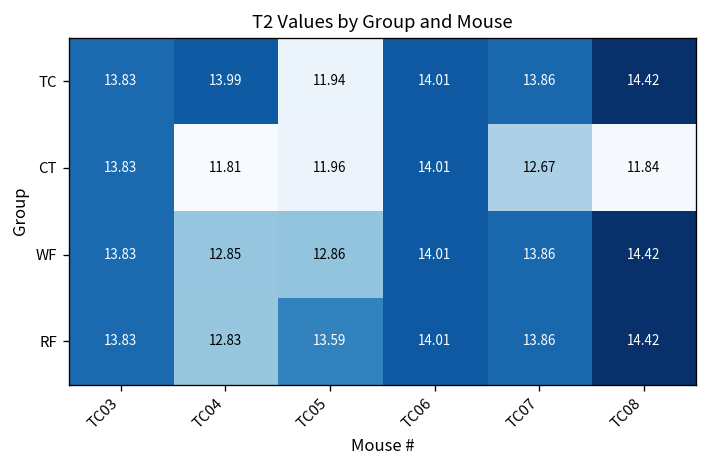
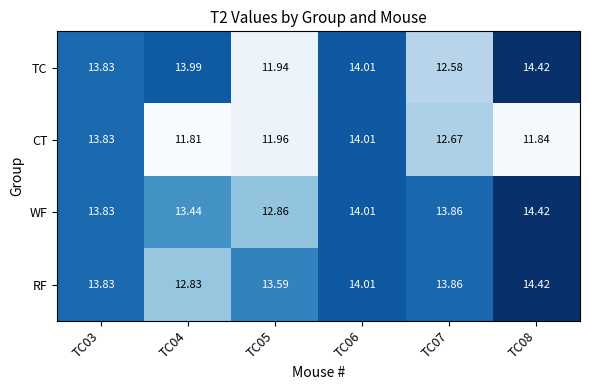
  {
    "TC": {
      "TC03": 13.83,
      "TC04": 13.99,
      "TC05": 11.94,
      "TC06": 14.01,
-     "TC07": 13.86,
+     "TC07": 12.58,
      "TC08": 14.42
    },
    "CT": {
      "TC03": 13.83,
      "TC04": 11.81,
      "TC05": 11.96,
      "TC06": 14.01,
      "TC07": 12.67,
      "TC08": 11.84
    },
    "WF": {
      "TC03": 13.83,
-     "TC04": 12.85,
+     "TC04": 13.44,
      "TC05": 12.86,
      "TC06": 14.01,
      "TC07": 13.86,
      "TC08": 14.42
    },
    "RF": {
      "TC03": 13.83,
      "TC04": 12.83,
      "TC05": 13.59,
      "TC06": 14.01,
      "TC07": 13.86,
      "TC08": 14.42
    }
  }
